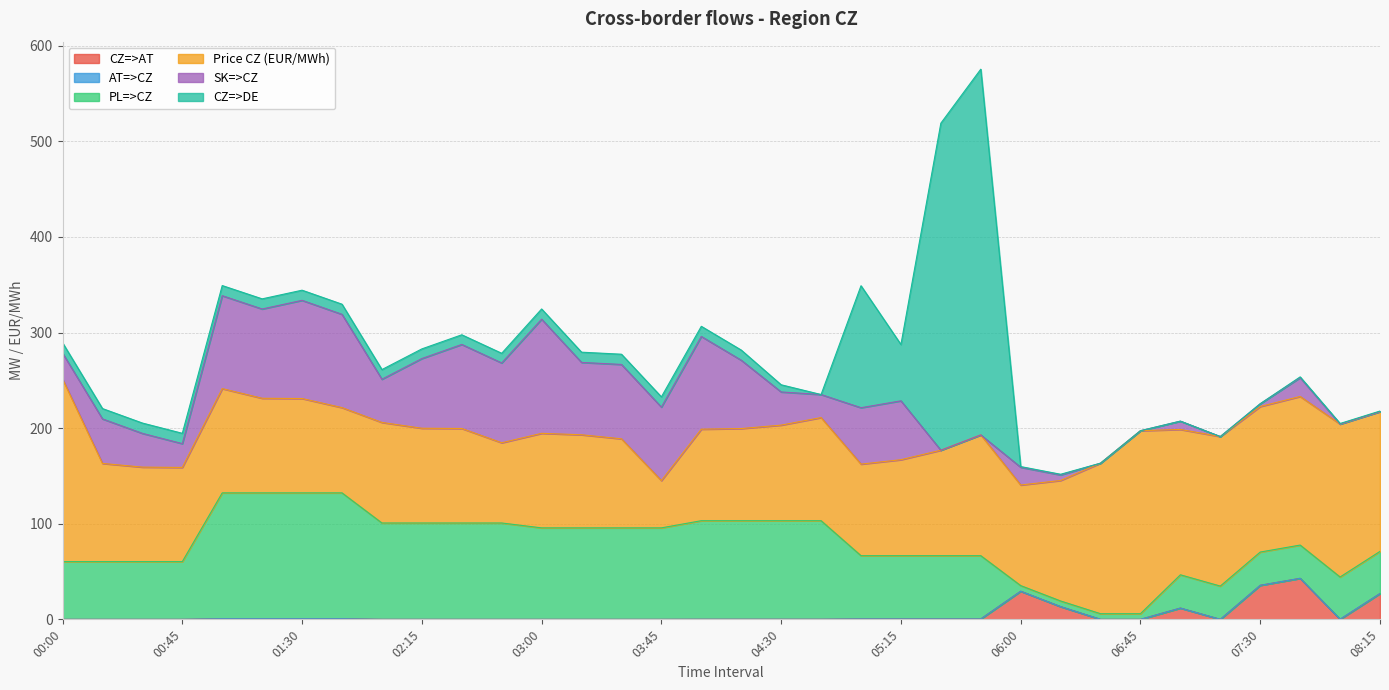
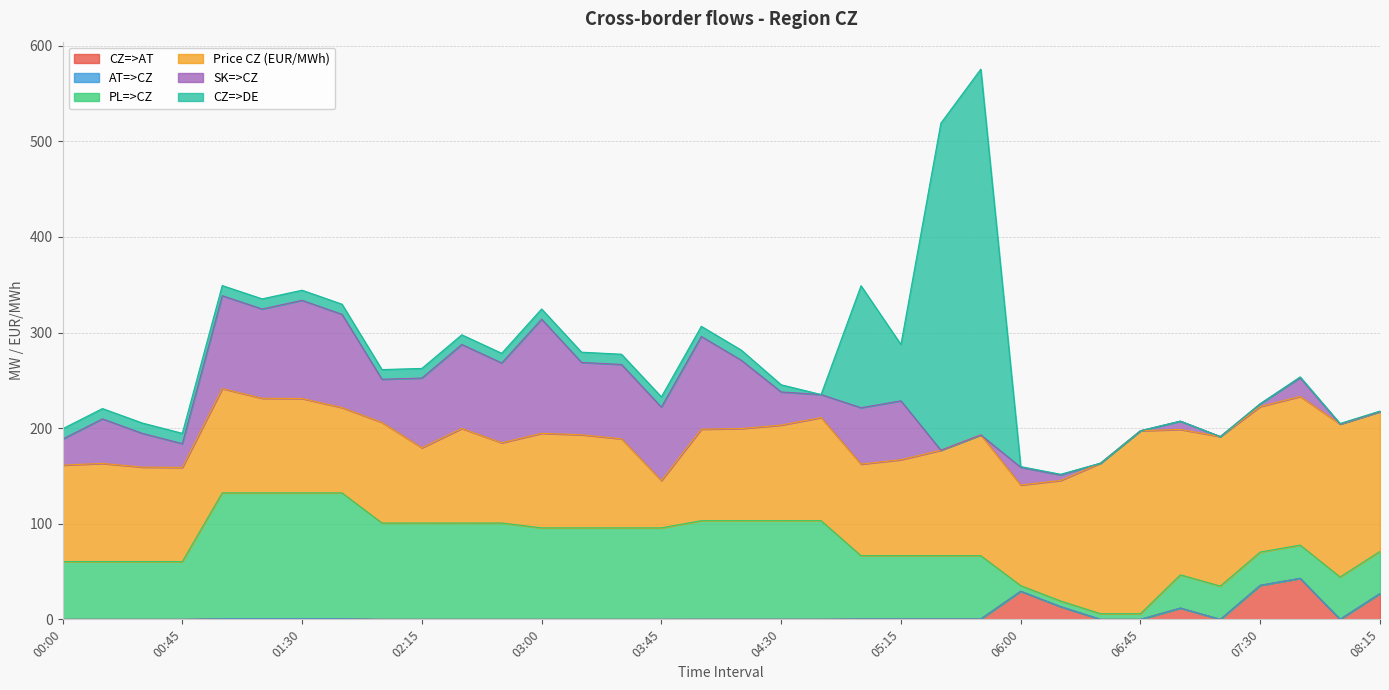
  {
    "AT=>CZ": {
      "00:00": 0,
      "00:45": 0,
      "01:30": 0,
      "02:15": 0,
      "03:00": 0,
      "03:45": 0,
      "04:30": 0,
      "05:15": 0,
      "06:00": 30,
      "06:45": 0,
      "07:30": 40,
      "08:15": 30
    },
    "Price CZ (EUR/MWh)": {
-     "00:00": 190,
+     "00:00": 100,
      "00:45": 100,
      "01:30": 100,
-     "02:15": 100,
+     "02:15": 80,
      "03:00": 100,
      "03:45": 50,
      "04:30": 100,
      "05:15": 100,
      "06:00": 110,
      "07:30": 150
    },
    "SK=>CZ": {
      "00:00": 30,
      "00:45": 20,
      "01:30": 100,
      "02:15": 70,
      "03:00": 120,
      "03:45": 80,
      "04:30": 30,
      "05:15": 60
    }
  }
